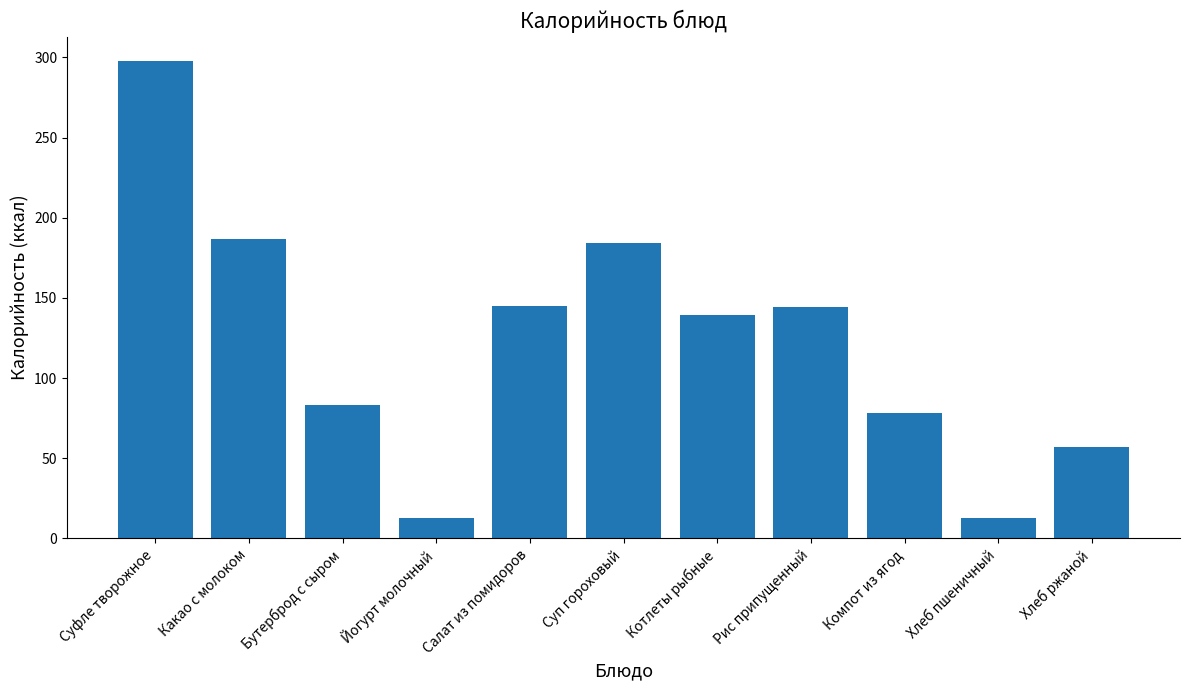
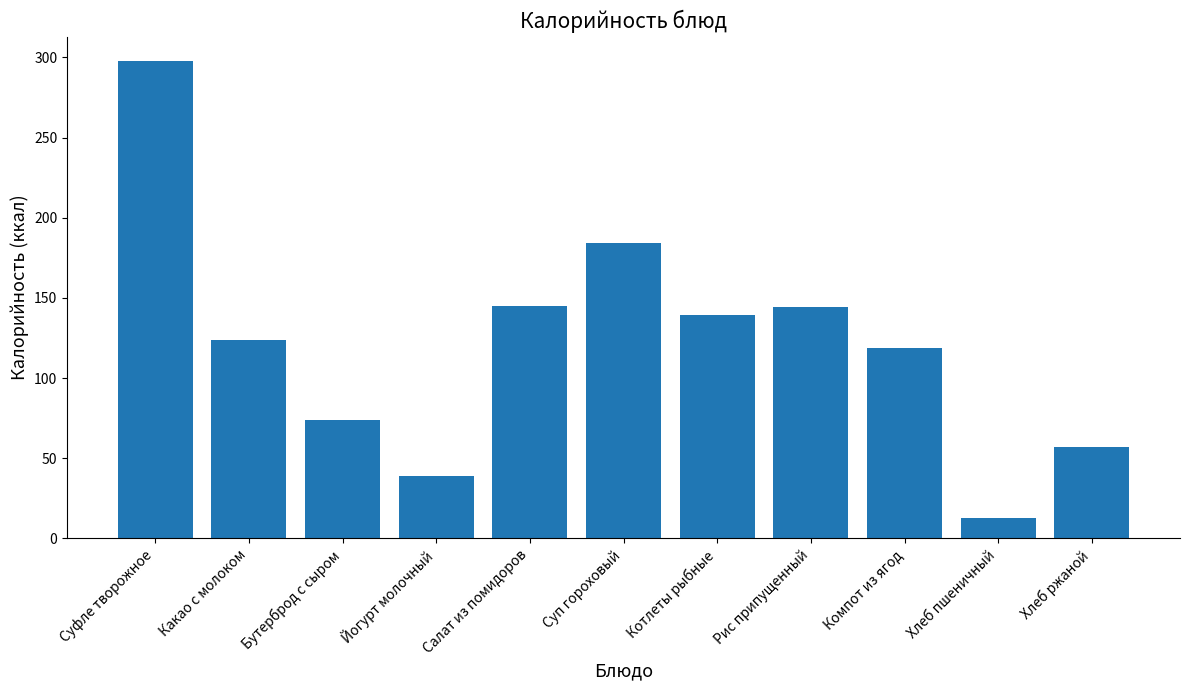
  {
    "Суфле творожное": 298,
-   "Какао с молоком": 187,
-   "Бутерброд с сыром": 83,
-   "Йогурт молочный": 13,
+   "Какао с молоком": 124,
+   "Бутерброд с сыром": 74,
+   "Йогурт молочный": 39,
    "Салат из помидоров": 145,
    "Суп гороховый": 184,
    "Котлеты рыбные": 139,
    "Рис припущенный": 144,
-   "Компот из ягод": 78,
+   "Компот из ягод": 119,
    "Хлеб пшеничный": 13,
    "Хлеб ржаной": 57
  }
